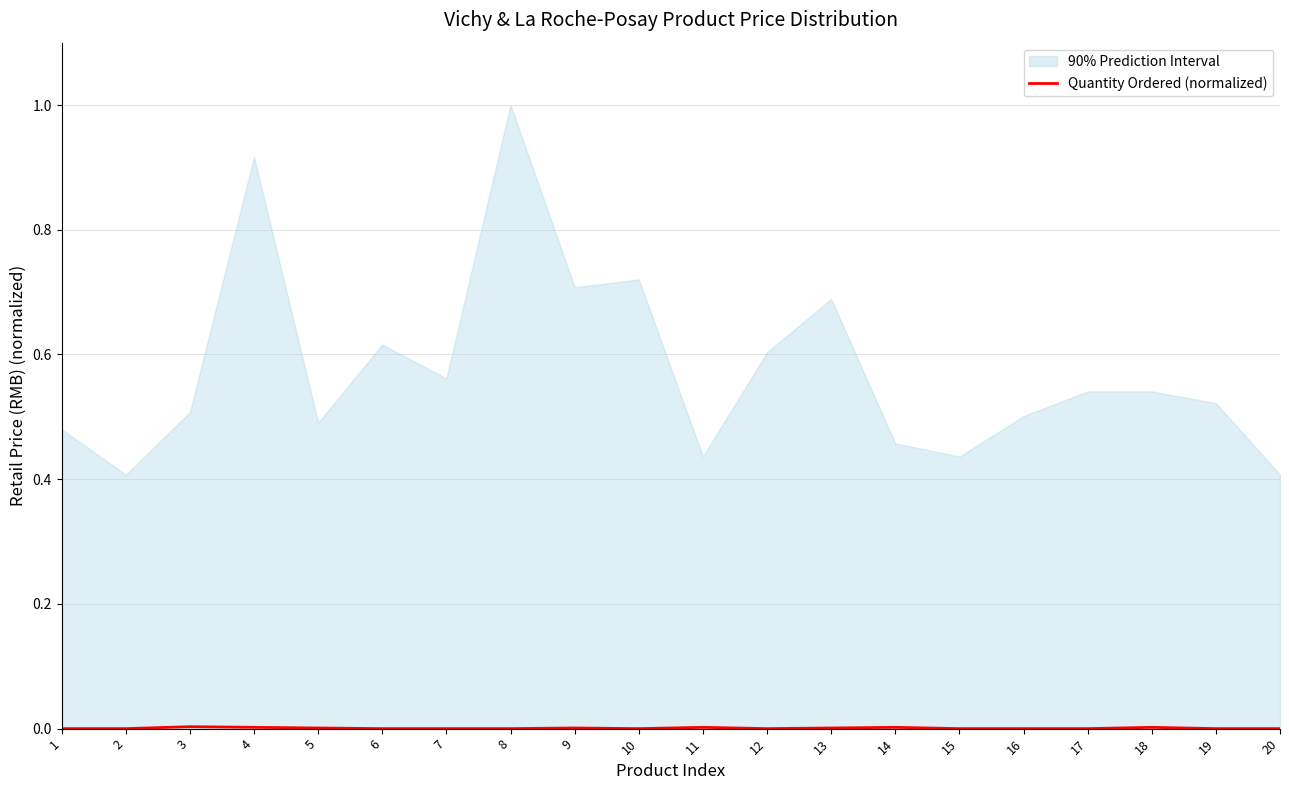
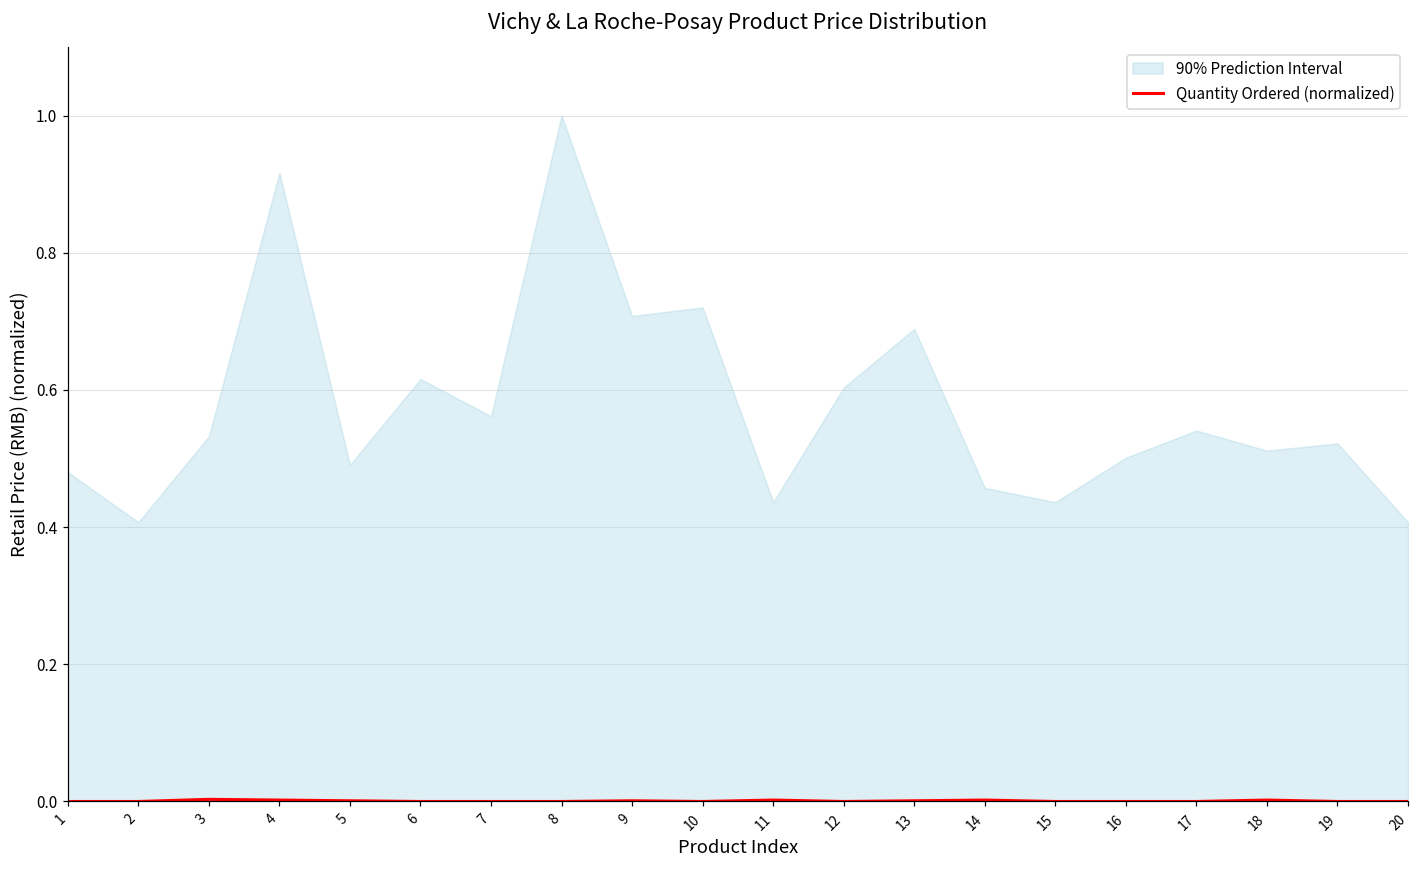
  {
    "Quantity Ordered (normalized)": {
      "1": 0.00,
      "2": 0.00,
      "3": 0.00,
      "4": 0.00,
      "5": 0.00,
      "6": 0.00,
      "7": 0.00,
      "8": 0.00,
      "9": 0.00,
      "10": 0.00,
      "11": 0.00,
      "12": 0.00,
      "13": 0.00,
      "14": 0.00,
      "15": 0.00,
      "16": 0.00,
      "17": 0.00,
      "18": 0.00,
      "19": 0.00,
      "20": 0.00
    },
    "90% Prediction Interval": {
      "1": 0.48,
      "2": 0.41,
-     "3": 0.51,
+     "3": 0.53,
      "4": 0.92,
      "5": 0.49,
      "6": 0.62,
      "7": 0.56,
      "8": 1.00,
      "9": 0.71,
      "10": 0.72,
      "11": 0.44,
      "12": 0.60,
      "13": 0.69,
      "14": 0.46,
      "15": 0.44,
      "16": 0.50,
      "17": 0.54,
-     "18": 0.54,
+     "18": 0.51,
      "19": 0.52,
      "20": 0.41
    }
  }
